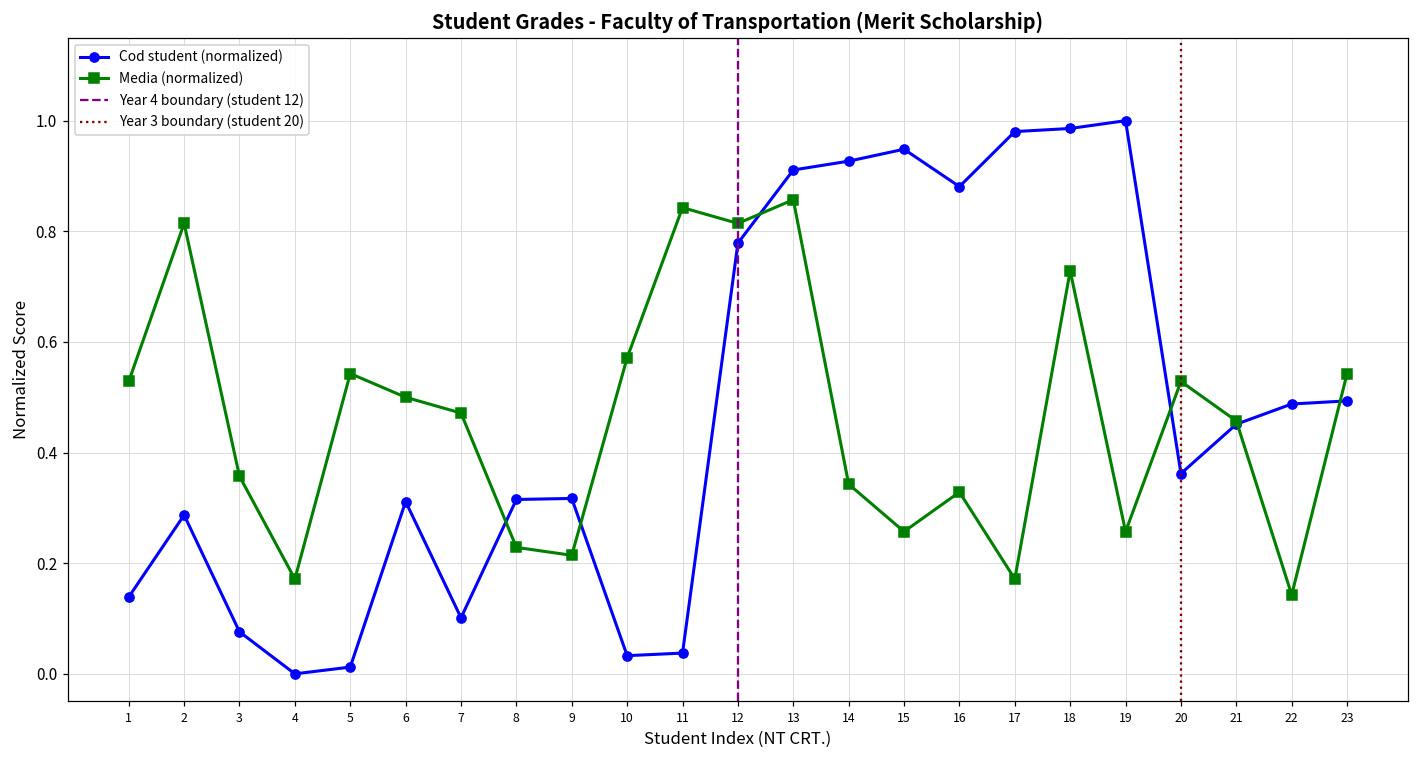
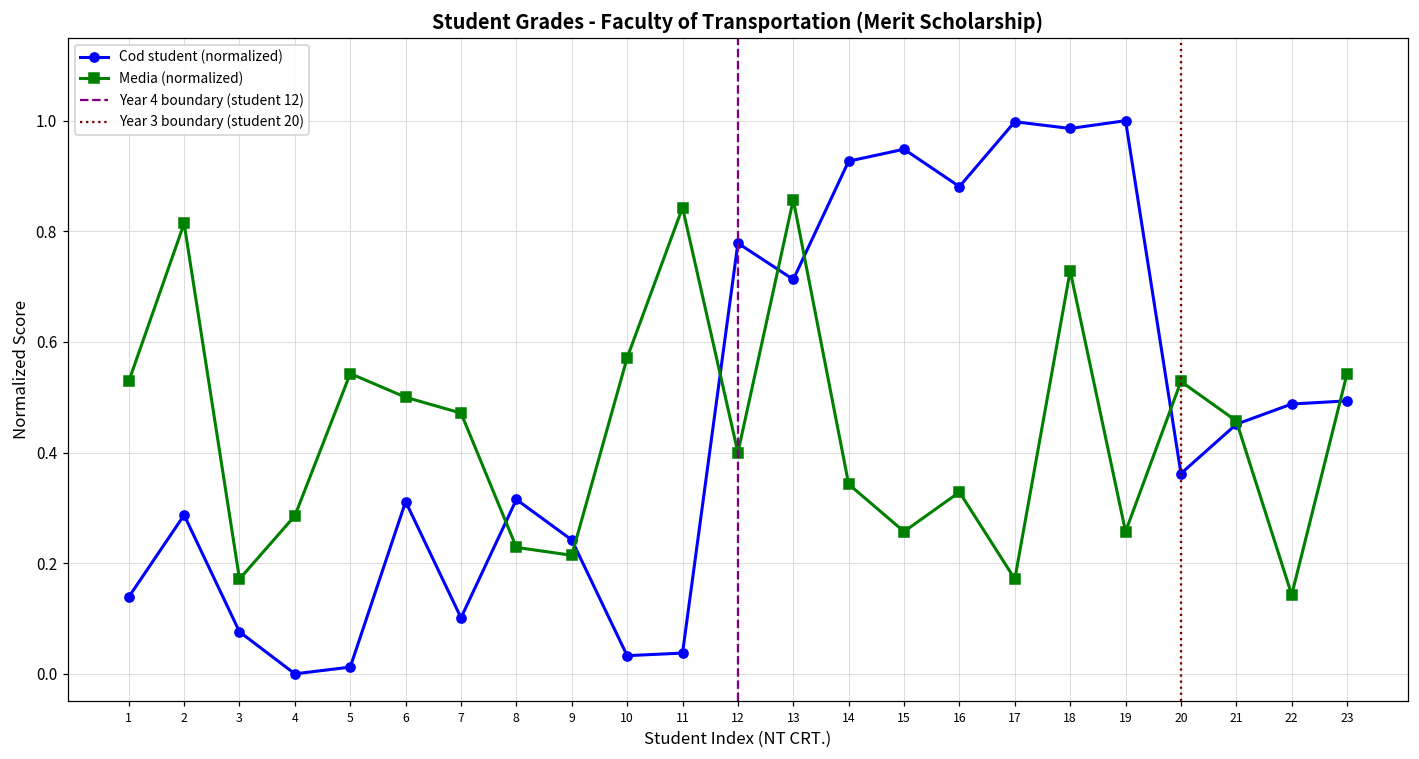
  {
    "Cod student (normalized)": {
      "1": 0.14,
      "2": 0.29,
      "3": 0.08,
      "4": 0.00,
      "5": 0.01,
      "6": 0.31,
      "7": 0.10,
      "8": 0.32,
-     "9": 0.32,
+     "9": 0.24,
      "10": 0.03,
      "11": 0.04,
      "12": 0.78,
-     "13": 0.91,
+     "13": 0.71,
      "14": 0.93,
      "15": 0.95,
      "16": 0.88,
-     "17": 0.98,
+     "17": 1.00,
      "18": 0.99,
      "19": 1.00,
      "20": 0.36,
      "21": 0.45,
      "22": 0.49,
      "23": 0.49
    },
    "Media (normalized)": {
      "1": 0.53,
      "2": 0.81,
-     "3": 0.36,
-     "4": 0.17,
+     "3": 0.17,
+     "4": 0.29,
      "5": 0.54,
      "6": 0.50,
      "7": 0.47,
      "8": 0.23,
      "9": 0.21,
      "10": 0.57,
      "11": 0.84,
-     "12": 0.81,
+     "12": 0.40,
      "13": 0.86,
      "14": 0.34,
      "15": 0.26,
      "16": 0.33,
      "17": 0.17,
      "18": 0.73,
      "19": 0.26,
      "20": 0.53,
      "21": 0.46,
      "22": 0.14,
      "23": 0.54
    }
  }
